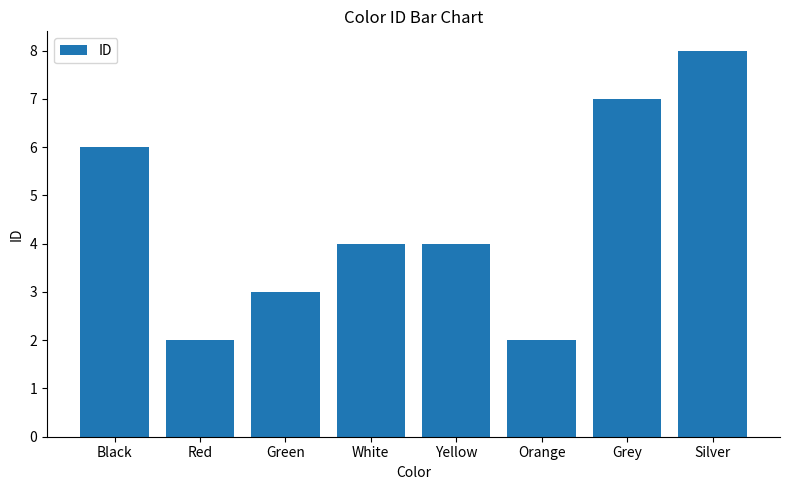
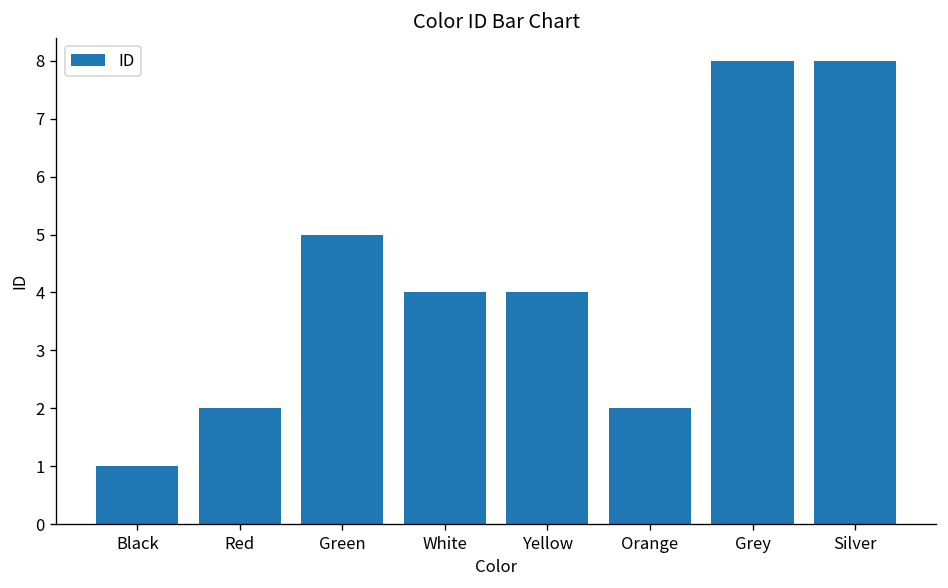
  {
-   "Black": 6,
+   "Black": 1,
    "Red": 2,
-   "Green": 3,
+   "Green": 5,
    "White": 4,
    "Yellow": 4,
    "Orange": 2,
-   "Grey": 7,
+   "Grey": 8,
    "Silver": 8
  }
